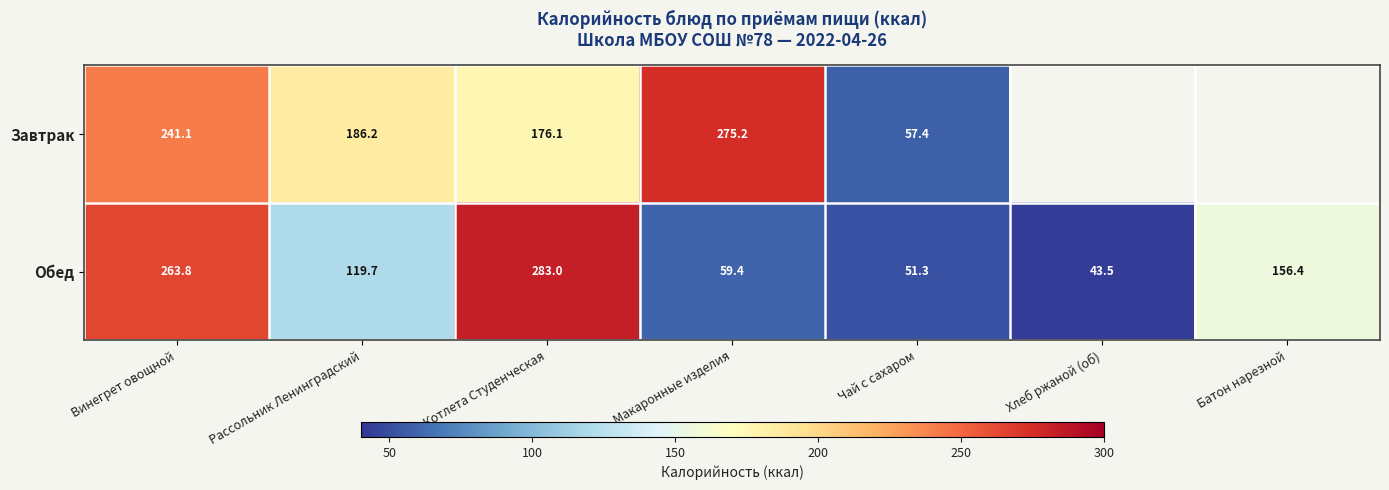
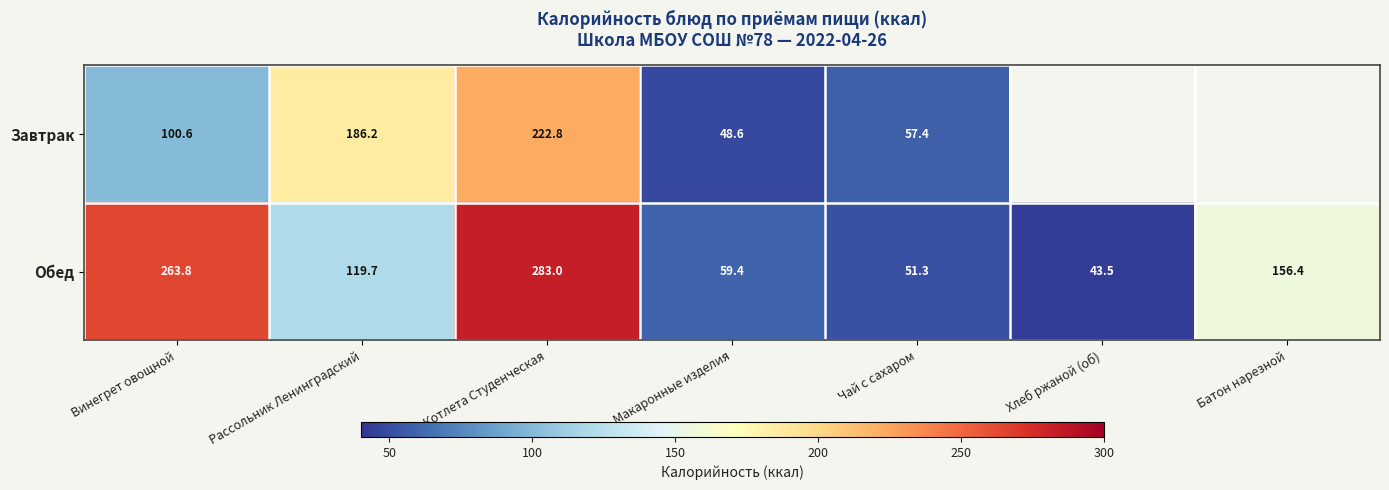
  {
    "Завтрак": {
-     "Винегрет овощной": 241.1,
+     "Винегрет овощной": 100.6,
      "Рассольник Ленинградский": 186.2,
-     "Котлета Студенческая": 176.1,
-     "Макаронные изделия": 275.2,
+     "Котлета Студенческая": 222.8,
+     "Макаронные изделия": 48.6,
      "Чай с сахаром": 57.4
    },
    "Обед": {
      "Винегрет овощной": 263.8,
      "Рассольник Ленинградский": 119.7,
      "Котлета Студенческая": 283.0,
      "Макаронные изделия": 59.4,
      "Чай с сахаром": 51.3,
      "Хлеб ржаной (об)": 43.5,
      "Батон нарезной": 156.4
    }
  }
